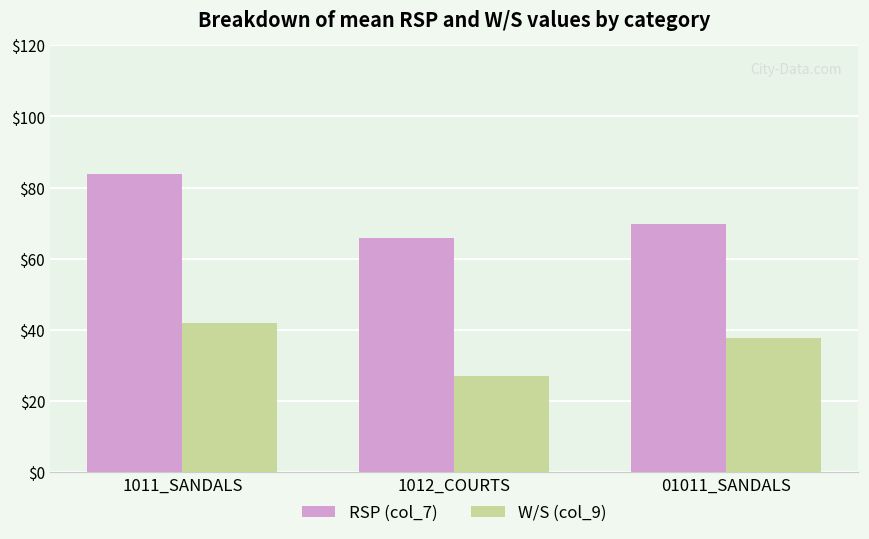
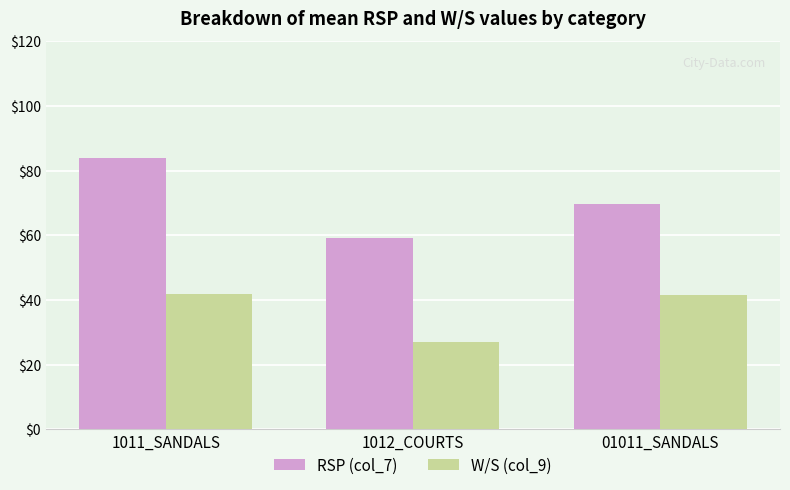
  {
    "RSP (col_7)": {
      "1011_SANDALS": "$84",
-     "1012_COURTS": "$66",
+     "1012_COURTS": "$59",
      "01011_SANDALS": "$70"
    },
    "W/S (col_9)": {
      "1011_SANDALS": "$42",
      "1012_COURTS": "$27",
-     "01011_SANDALS": "$38"
+     "01011_SANDALS": "$42"
    }
  }
